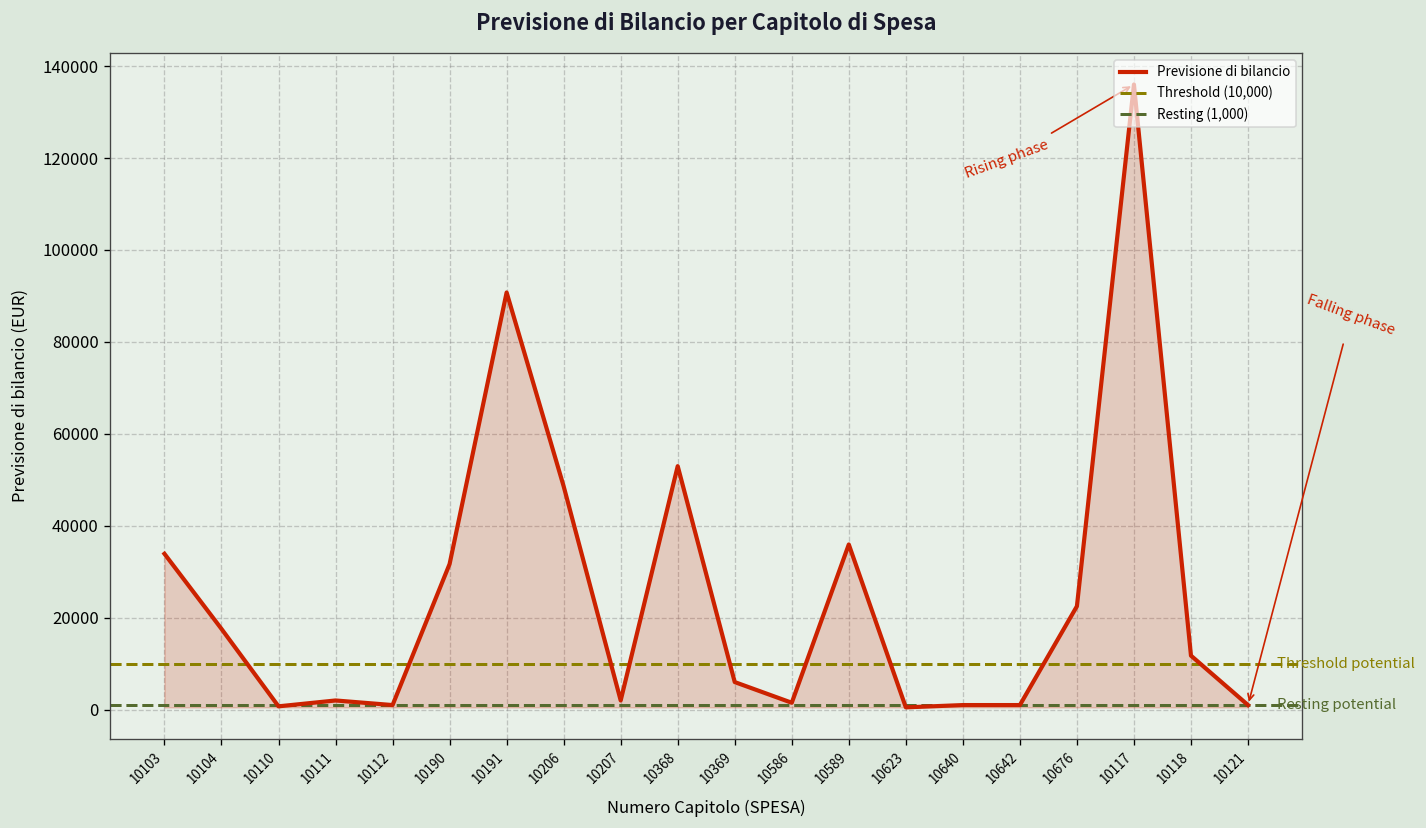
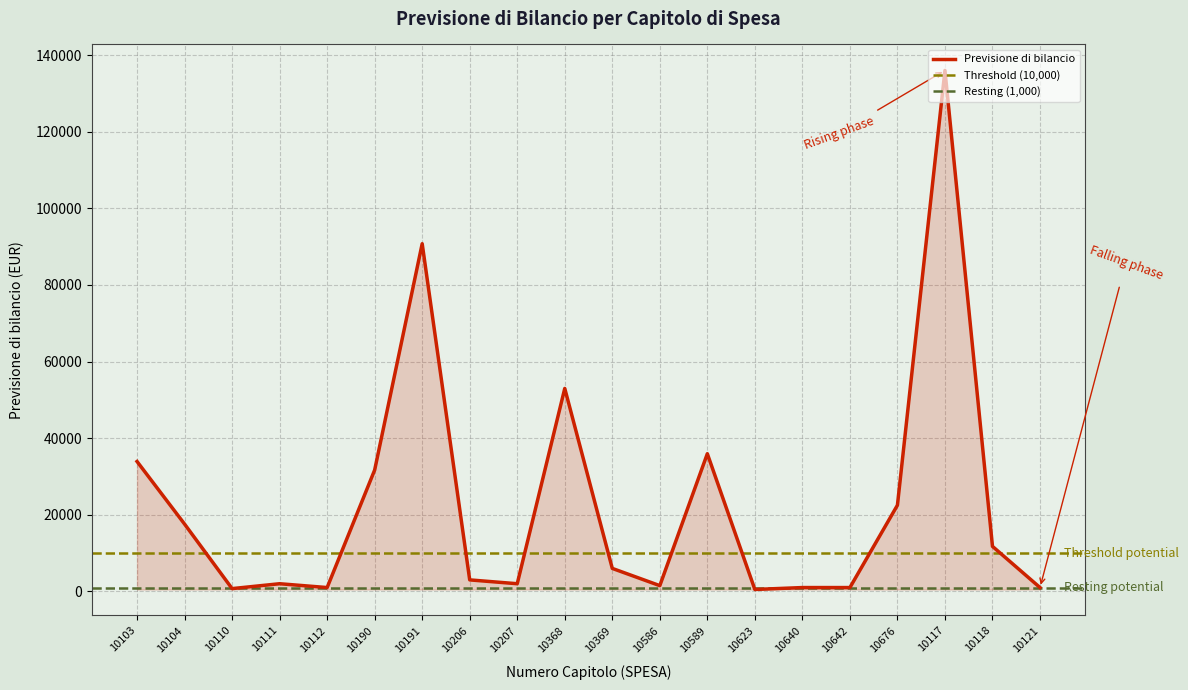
  {
    "10103": 34000,
    "10104": 18000,
    "10110": 1000,
    "10111": 2000,
    "10112": 1000,
    "10190": 32000,
    "10191": 91000,
-   "10206": 49000,
+   "10206": 3000,
    "10207": 2000,
    "10368": 53000,
    "10369": 6000,
    "10586": 2000,
    "10589": 36000,
    "10623": 1000,
    "10640": 1000,
    "10642": 1000,
    "10676": 23000,
    "10118": 12000,
    "10121": 1000
  }
